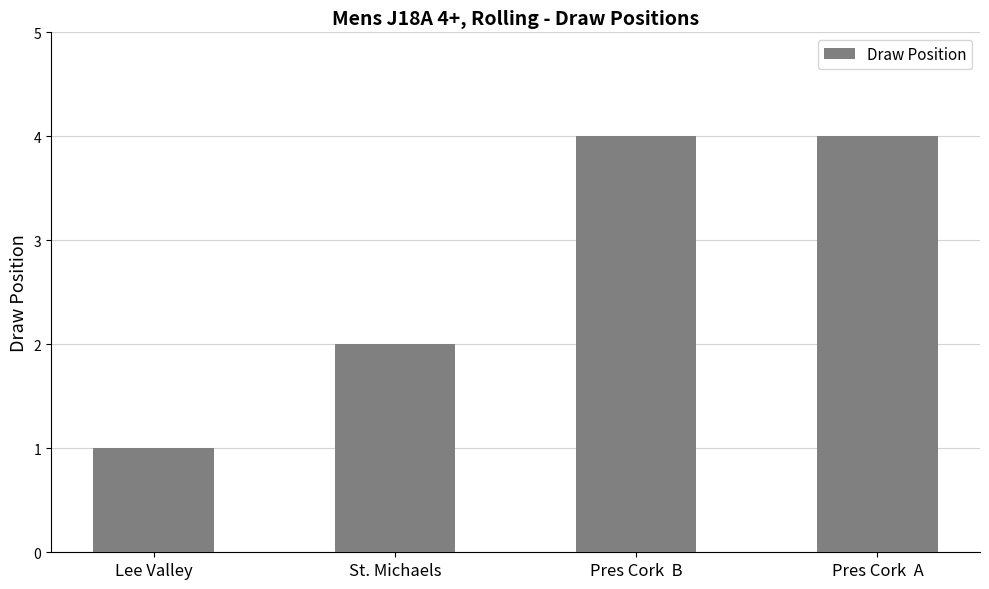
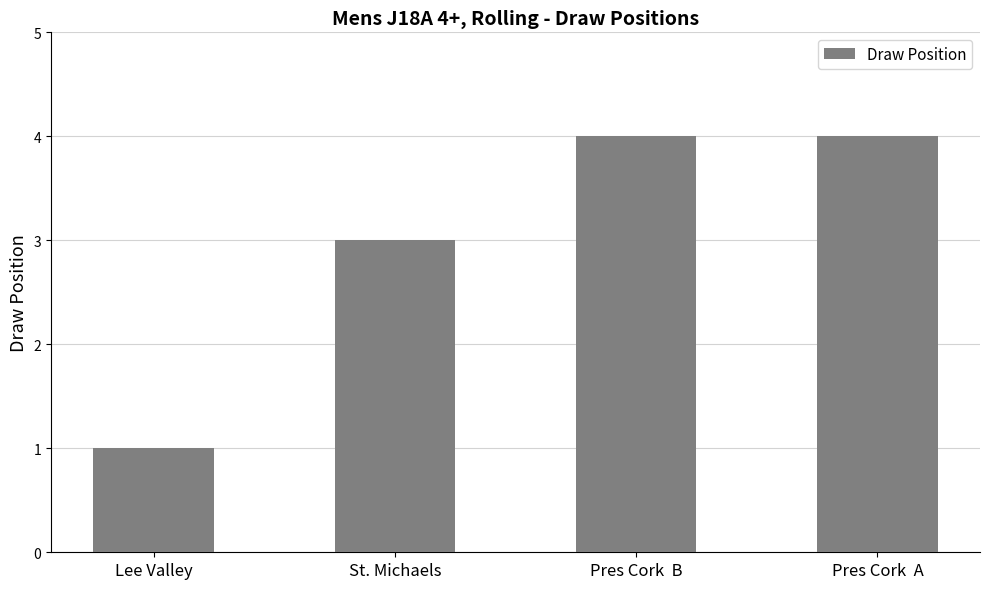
  {
    "Lee Valley": 1,
-   "St. Michaels": 2,
+   "St. Michaels": 3,
    "Pres Cork B": 4,
    "Pres Cork A": 4
  }
